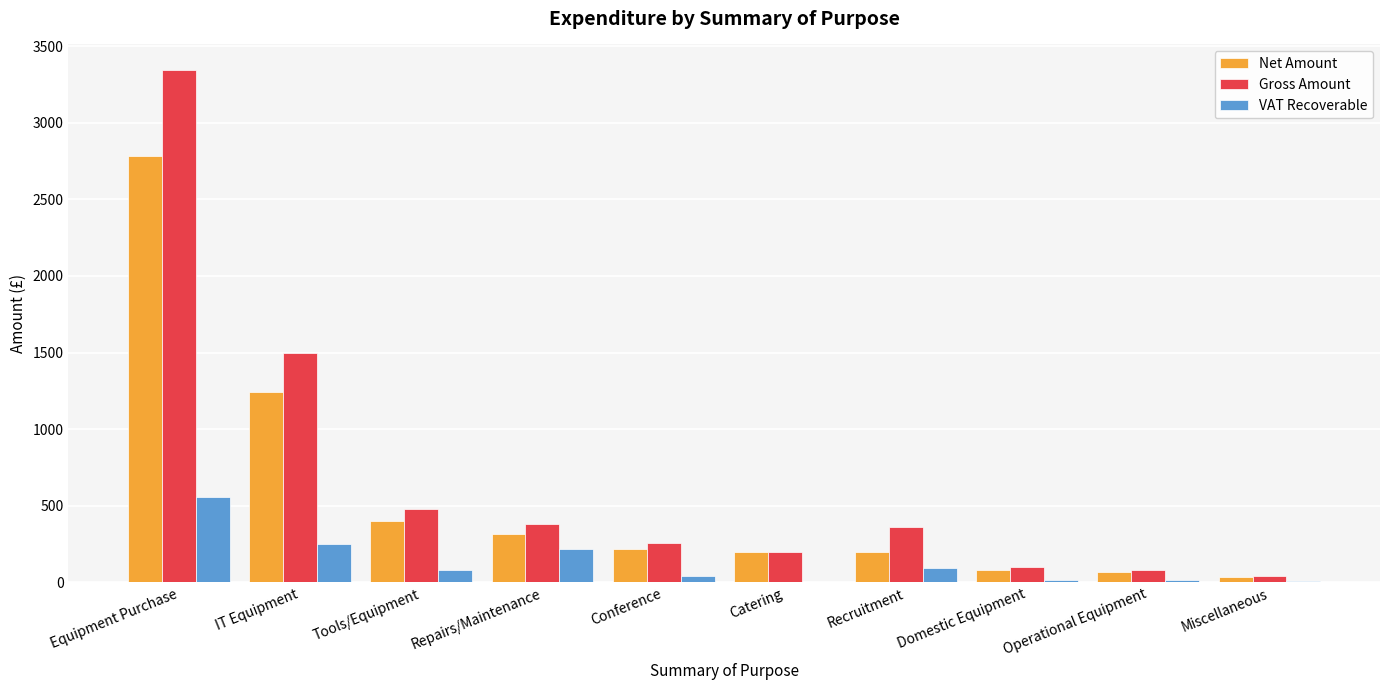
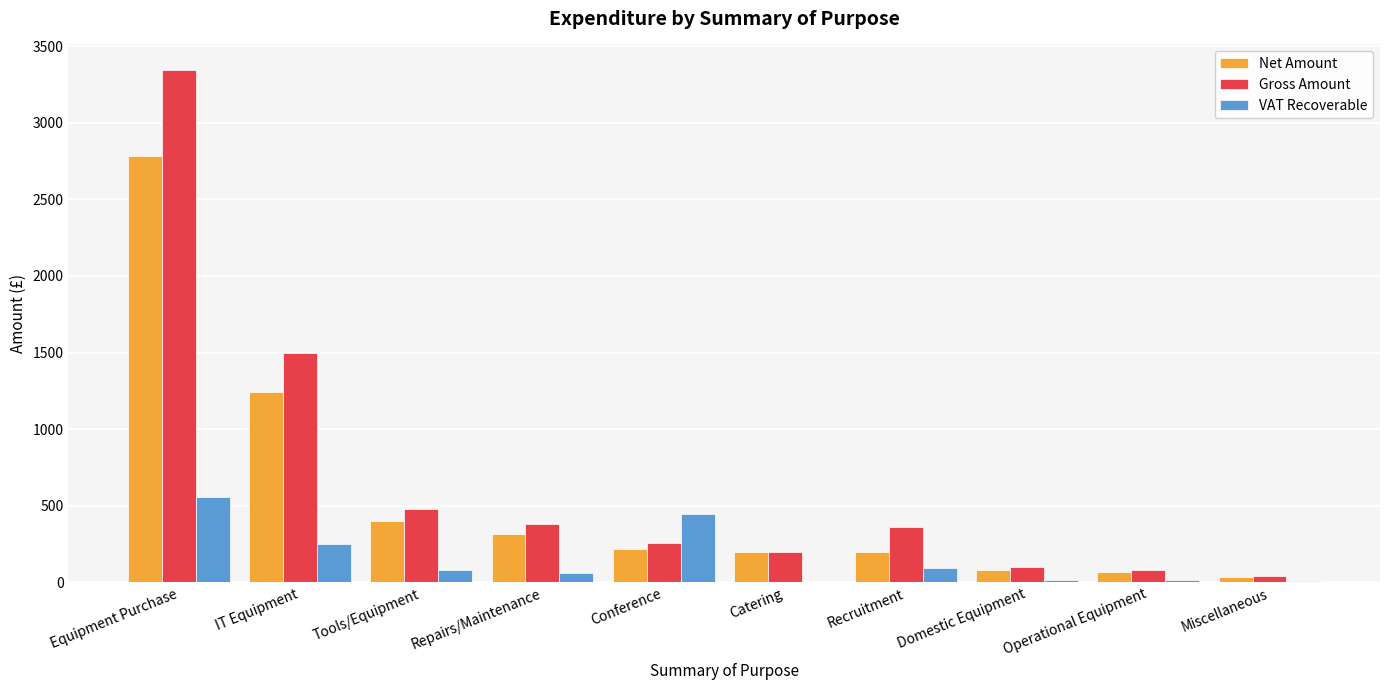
  {
    "Net Amount": {
      "Equipment Purchase": 2790,
      "IT Equipment": 1250,
      "Tools/Equipment": 400,
      "Repairs/Maintenance": 320,
      "Conference": 220,
      "Catering": 200,
      "Recruitment": 200,
      "Domestic Equipment": 80,
      "Operational Equipment": 70,
      "Miscellaneous": 30
    },
    "Gross Amount": {
      "Equipment Purchase": 3340,
      "IT Equipment": 1490,
      "Tools/Equipment": 480,
      "Repairs/Maintenance": 380,
      "Conference": 260,
      "Catering": 200,
      "Recruitment": 360,
      "Domestic Equipment": 100,
      "Operational Equipment": 80,
      "Miscellaneous": 40
    },
    "VAT Recoverable": {
      "Equipment Purchase": 560,
      "IT Equipment": 250,
      "Tools/Equipment": 80,
-     "Repairs/Maintenance": 220,
-     "Conference": 40,
+     "Repairs/Maintenance": 60,
+     "Conference": 450,
      "Catering": 0,
      "Recruitment": 90,
      "Domestic Equipment": 20
    }
  }
